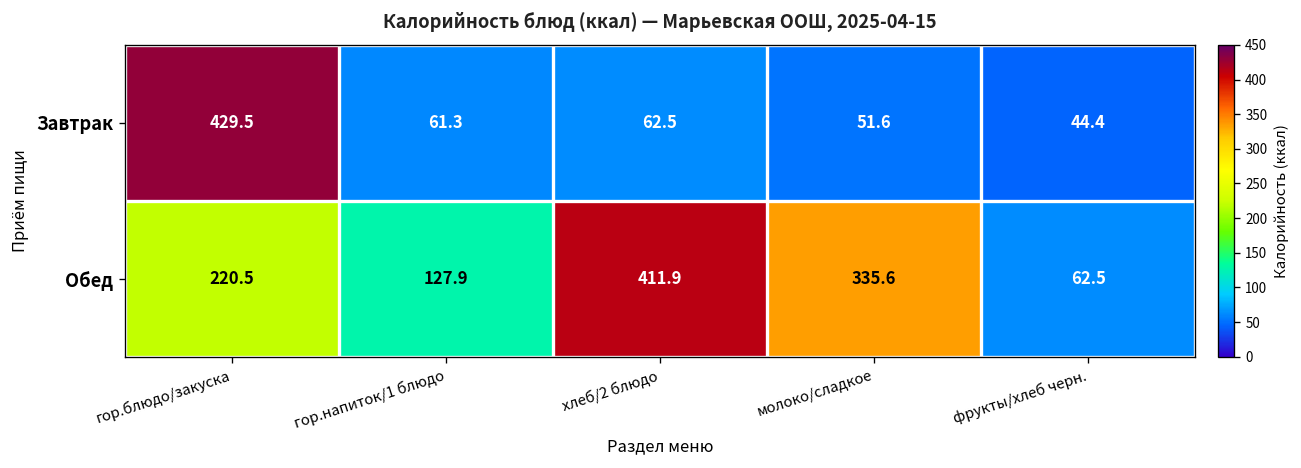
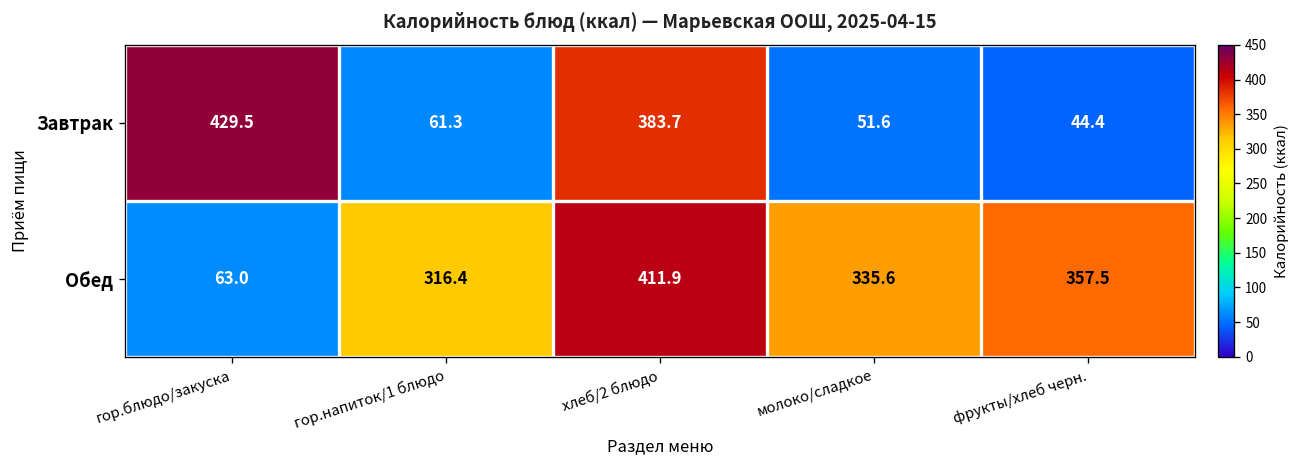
  {
    "Завтрак": {
      "гор.блюдо/закуска": 429.5,
      "гор.напиток/1 блюдо": 61.3,
-     "хлеб/2 блюдо": 62.5,
+     "хлеб/2 блюдо": 383.7,
      "молоко/сладкое": 51.6,
      "фрукты/хлеб черн.": 44.4
    },
    "Обед": {
-     "гор.блюдо/закуска": 220.5,
-     "гор.напиток/1 блюдо": 127.9,
+     "гор.блюдо/закуска": 63.0,
+     "гор.напиток/1 блюдо": 316.4,
      "хлеб/2 блюдо": 411.9,
      "молоко/сладкое": 335.6,
-     "фрукты/хлеб черн.": 62.5
+     "фрукты/хлеб черн.": 357.5
    }
  }
